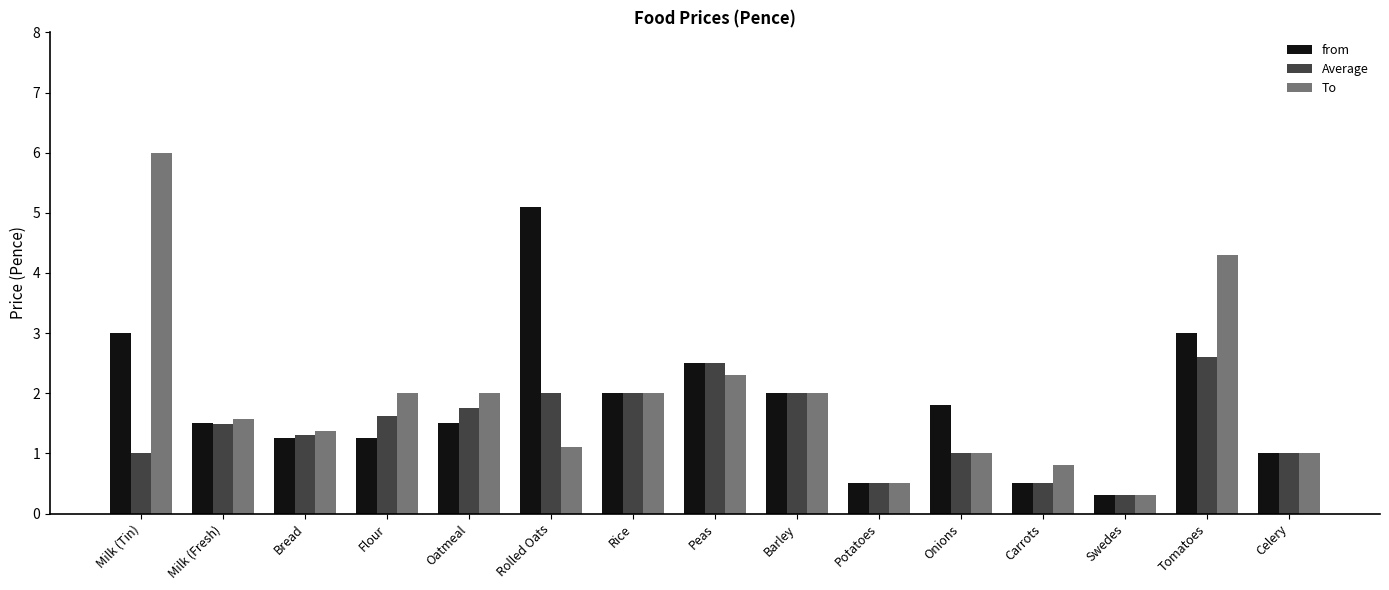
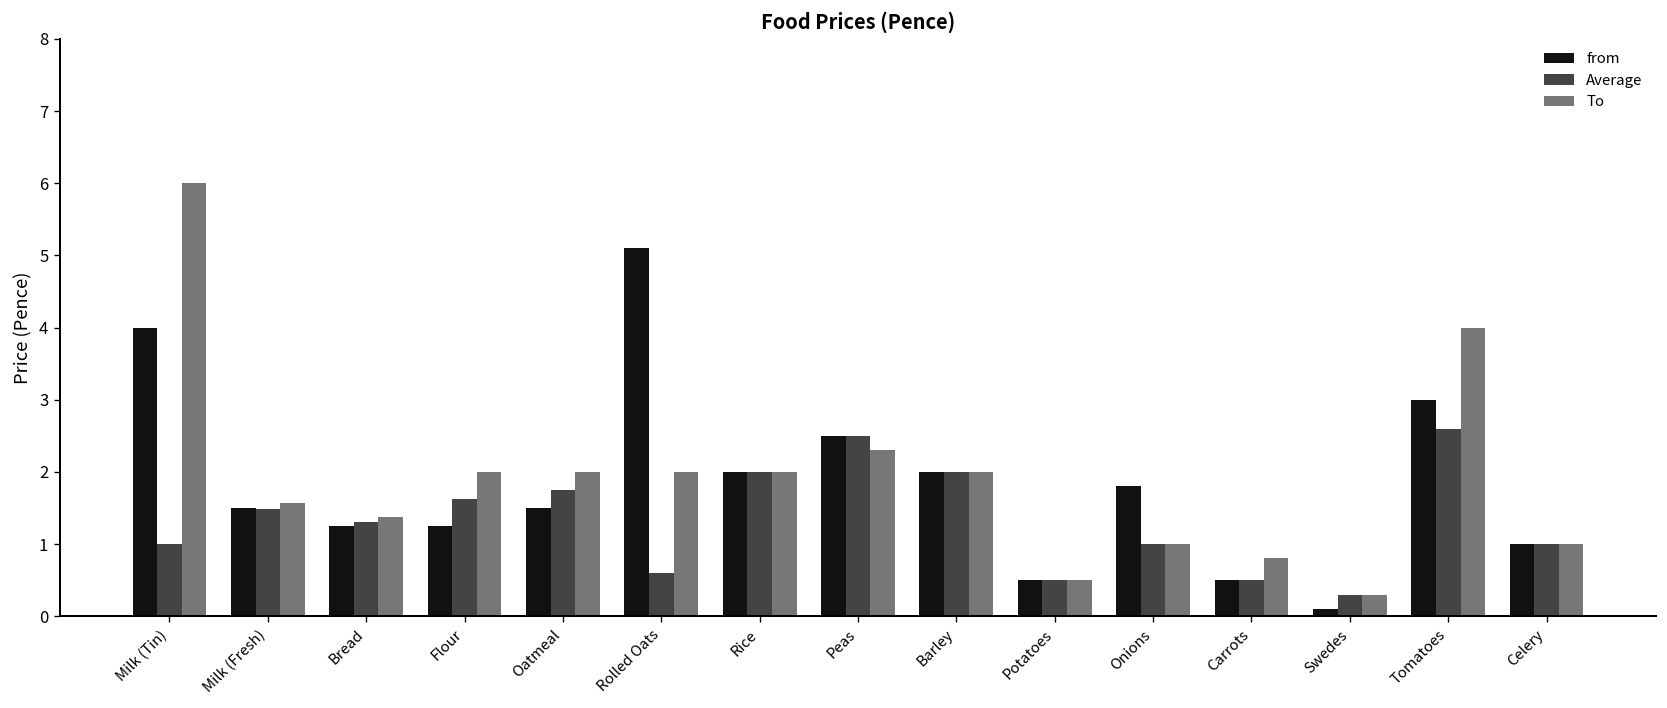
  {
    "from": {
-     "Milk (Tin)": 3,
+     "Milk (Tin)": 4,
      "Milk (Fresh)": 1.5,
      "Bread": 1.3,
      "Flour": 1.3,
      "Oatmeal": 1.5,
      "Rolled Oats": 5.1,
      "Rice": 2.0,
      "Peas": 2.5,
      "Barley": 2.0,
      "Potatoes": 0.5,
      "Onions": 1.8,
      "Carrots": 0.5,
-     "Swedes": 0.3,
+     "Swedes": 0.1,
      "Tomatoes": 3.0,
      "Celery": 1.0
    },
    "Average": {
      "Milk (Tin)": 1.0,
      "Milk (Fresh)": 1.5,
      "Bread": 1.3,
      "Flour": 1.6,
      "Oatmeal": 1.8,
-     "Rolled Oats": 2.0,
+     "Rolled Oats": 0.6,
      "Rice": 2.0,
      "Peas": 2.5,
      "Barley": 2.0,
      "Potatoes": 0.5,
      "Onions": 1.0,
      "Carrots": 0.5,
      "Swedes": 0.3,
      "Tomatoes": 2.6,
      "Celery": 1.0
    },
    "To": {
      "Milk (Tin)": 6.0,
      "Milk (Fresh)": 1.6,
      "Bread": 1.4,
      "Flour": 2.0,
      "Oatmeal": 2.0,
-     "Rolled Oats": 1.1,
+     "Rolled Oats": 2.0,
      "Rice": 2.0,
      "Peas": 2.3,
      "Barley": 2.0,
      "Potatoes": 0.5,
      "Onions": 1.0,
      "Carrots": 0.8,
      "Swedes": 0.3,
-     "Tomatoes": 4.3,
+     "Tomatoes": 4.0,
      "Celery": 1.0
    }
  }
